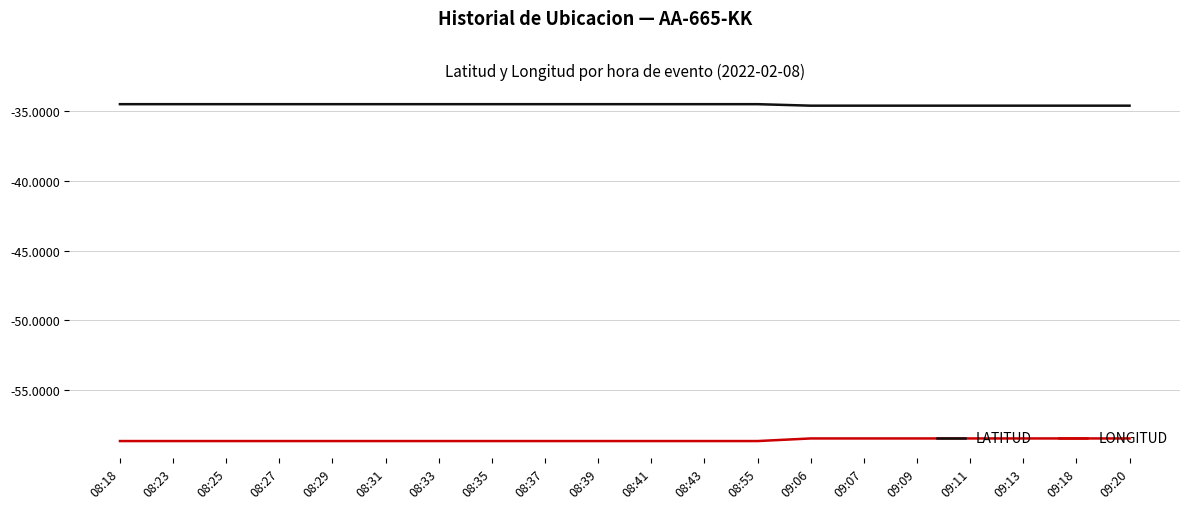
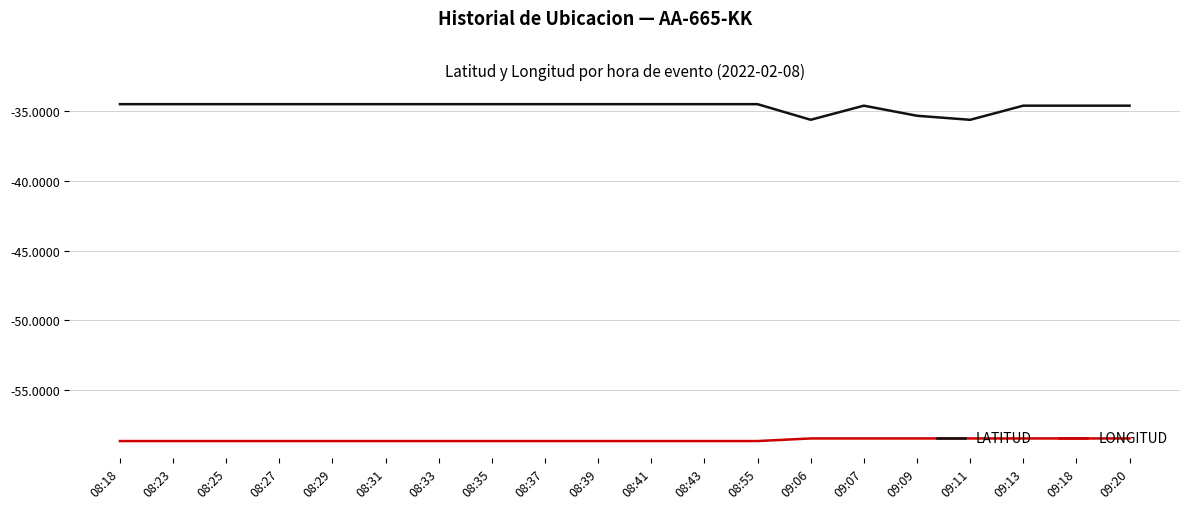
  {
    "LATITUD": {
      "08:18": -34.5,
      "08:23": -34.5,
      "08:25": -34.5,
      "08:27": -34.5,
      "08:29": -34.5,
      "08:31": -34.5,
      "08:33": -34.5,
      "08:35": -34.5,
      "08:37": -34.5,
      "08:39": -34.5,
      "08:41": -34.5,
      "08:43": -34.5,
      "08:55": -34.5,
-     "09:06": -34.6,
+     "09:06": -35.6,
      "09:07": -34.6,
-     "09:09": -34.6,
-     "09:11": -34.6,
+     "09:09": -35.3,
+     "09:11": -35.6,
      "09:13": -34.6,
      "09:18": -34.6,
      "09:20": -34.6
    },
    "LONGITUD": {
      "08:18": -58.7,
      "08:23": -58.7,
      "08:25": -58.7,
      "08:27": -58.7,
      "08:29": -58.7,
      "08:31": -58.7,
      "08:33": -58.7,
      "08:35": -58.7,
      "08:37": -58.7,
      "08:39": -58.7,
      "08:41": -58.7,
      "08:43": -58.7,
      "08:55": -58.7,
      "09:06": -58.5,
      "09:07": -58.5,
      "09:09": -58.5,
      "09:11": -58.5,
      "09:13": -58.5,
      "09:18": -58.5,
      "09:20": -58.5
    }
  }
